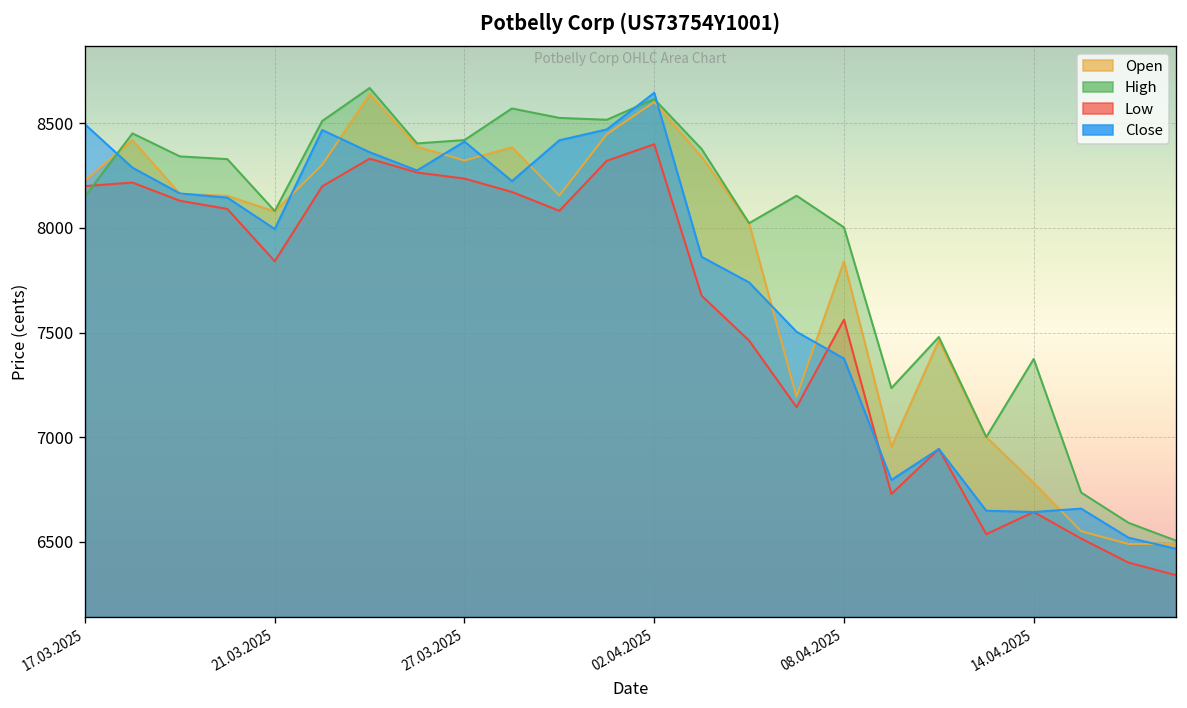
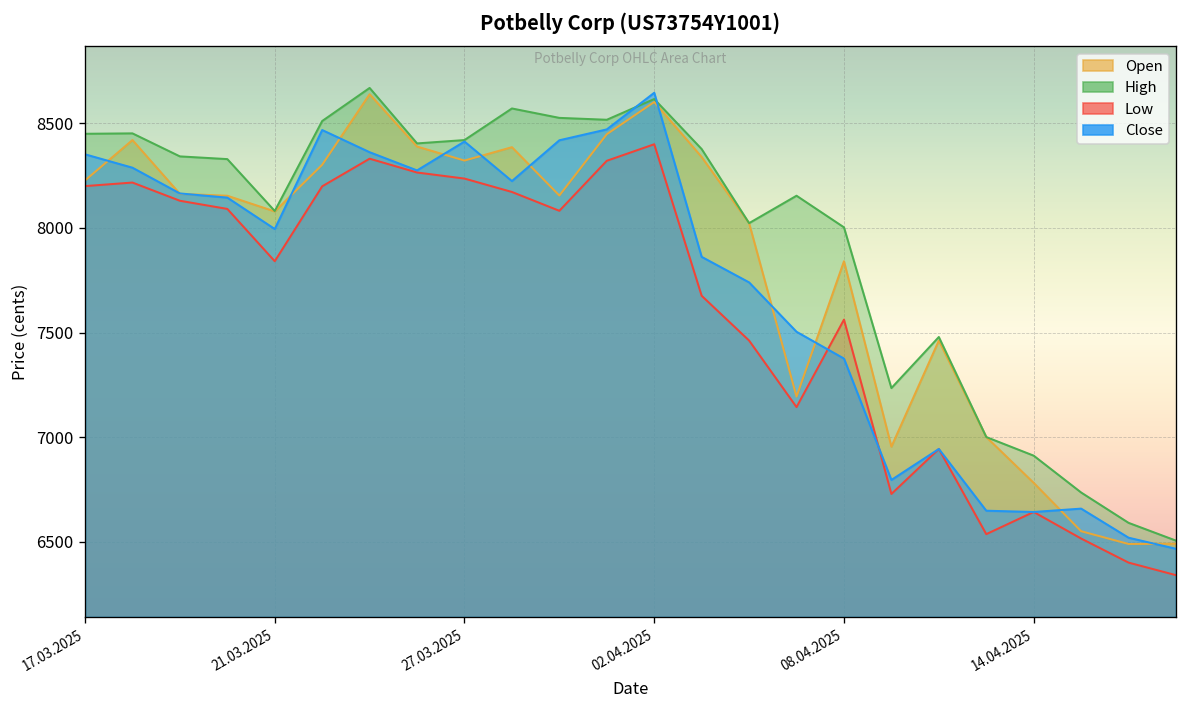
  {
    "High": {
-     "17.03.2025": 8150,
+     "17.03.2025": 8450,
      "08.04.2025": 8000,
-     "14.04.2025": 7370
+     "14.04.2025": 6910
    },
    "Close": {
-     "17.03.2025": 8500,
+     "17.03.2025": 8350,
      "21.03.2025": 8000,
      "02.04.2025": 8650,
      "08.04.2025": 7380
    }
  }
